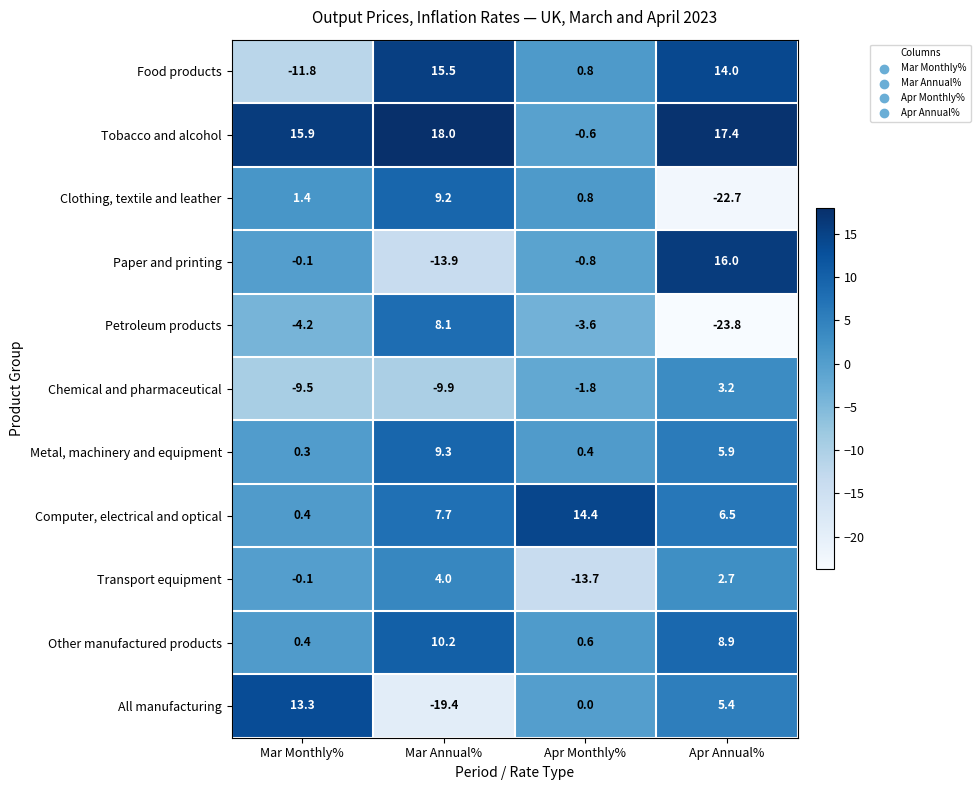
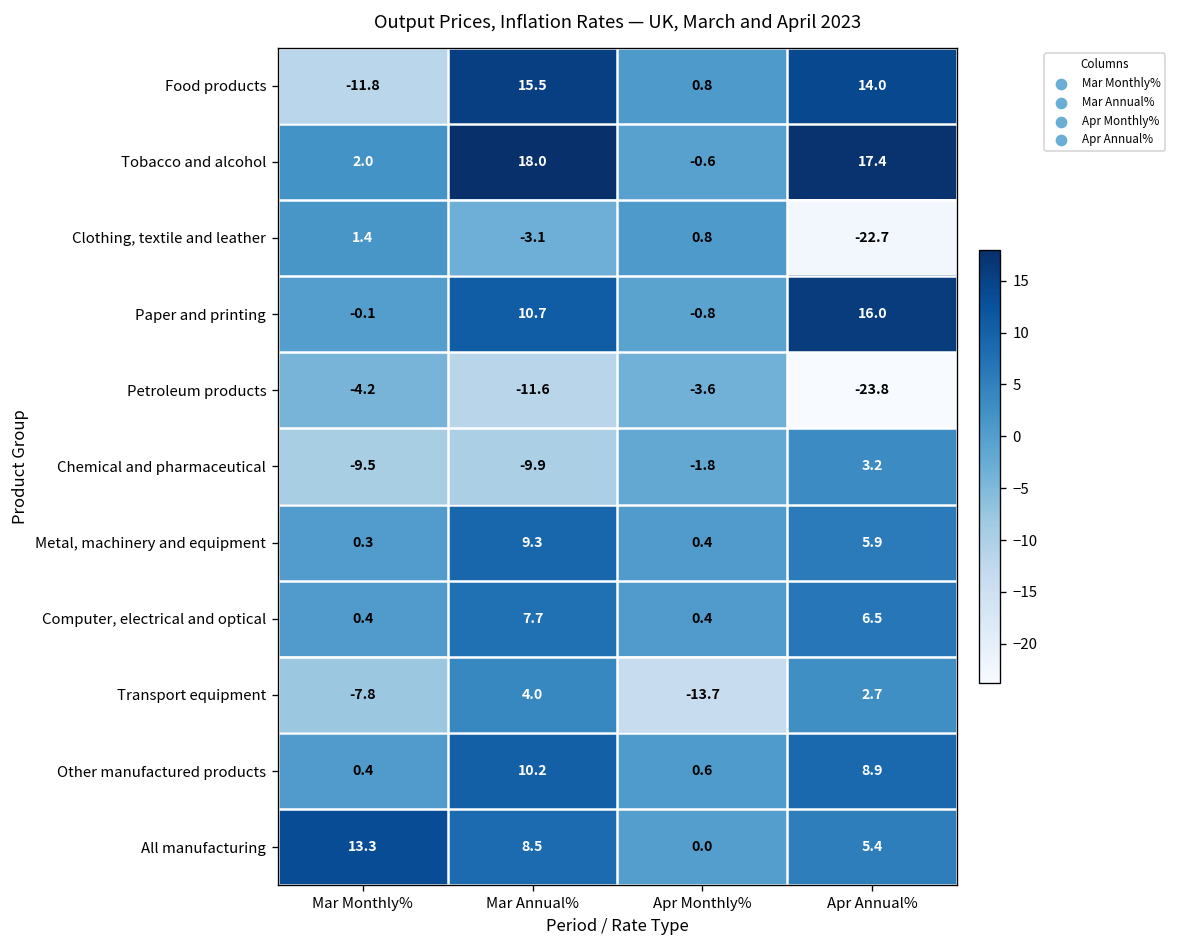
  {
    "Food products": {
      "Mar Monthly%": -11.8,
      "Mar Annual%": 15.5,
      "Apr Monthly%": 0.8,
      "Apr Annual%": 14.0
    },
    "Tobacco and alcohol": {
-     "Mar Monthly%": 15.9,
+     "Mar Monthly%": 2.0,
      "Mar Annual%": 18.0,
      "Apr Monthly%": -0.6,
      "Apr Annual%": 17.4
    },
    "Clothing, textile and leather": {
      "Mar Monthly%": 1.4,
-     "Mar Annual%": 9.2,
+     "Mar Annual%": -3.1,
      "Apr Monthly%": 0.8,
      "Apr Annual%": -22.7
    },
    "Paper and printing": {
      "Mar Monthly%": -0.1,
-     "Mar Annual%": -13.9,
+     "Mar Annual%": 10.7,
      "Apr Monthly%": -0.8,
      "Apr Annual%": 16.0
    },
    "Petroleum products": {
      "Mar Monthly%": -4.2,
-     "Mar Annual%": 8.1,
+     "Mar Annual%": -11.6,
      "Apr Monthly%": -3.6,
      "Apr Annual%": -23.8
    },
    "Chemical and pharmaceutical": {
      "Mar Monthly%": -9.5,
      "Mar Annual%": -9.9,
      "Apr Monthly%": -1.8,
      "Apr Annual%": 3.2
    },
    "Metal, machinery and equipment": {
      "Mar Monthly%": 0.3,
      "Mar Annual%": 9.3,
      "Apr Monthly%": 0.4,
      "Apr Annual%": 5.9
    },
    "Computer, electrical and optical": {
      "Mar Monthly%": 0.4,
      "Mar Annual%": 7.7,
-     "Apr Monthly%": 14.4,
+     "Apr Monthly%": 0.4,
      "Apr Annual%": 6.5
    },
    "Transport equipment": {
-     "Mar Monthly%": -0.1,
+     "Mar Monthly%": -7.8,
      "Mar Annual%": 4.0,
      "Apr Monthly%": -13.7,
      "Apr Annual%": 2.7
    },
    "Other manufactured products": {
      "Mar Monthly%": 0.4,
      "Mar Annual%": 10.2,
      "Apr Monthly%": 0.6,
      "Apr Annual%": 8.9
    },
    "All manufacturing": {
      "Mar Monthly%": 13.3,
-     "Mar Annual%": -19.4,
+     "Mar Annual%": 8.5,
      "Apr Monthly%": 0.0,
      "Apr Annual%": 5.4
    }
  }
